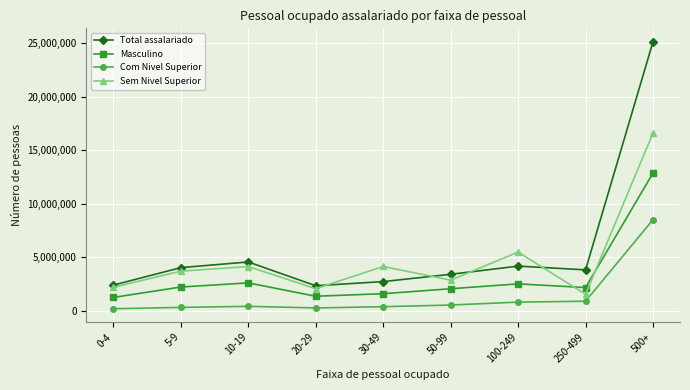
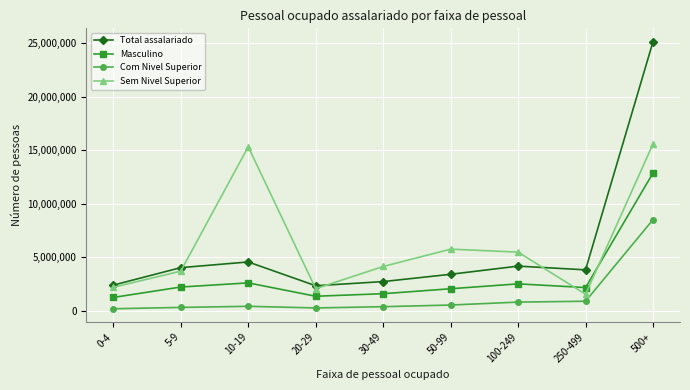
  {
    "Sem Nivel Superior": {
      "5-9": "3,700,000",
-     "10-19": "4,100,000",
+     "10-19": "15,300,000",
      "20-29": "2,100,000",
      "30-49": "4,100,000",
-     "50-99": "2,900,000",
+     "50-99": "5,800,000",
      "100-249": "5,500,000",
      "250-499": "1,600,000",
-     "500+": "16,600,000"
+     "500+": "15,600,000"
    }
  }
